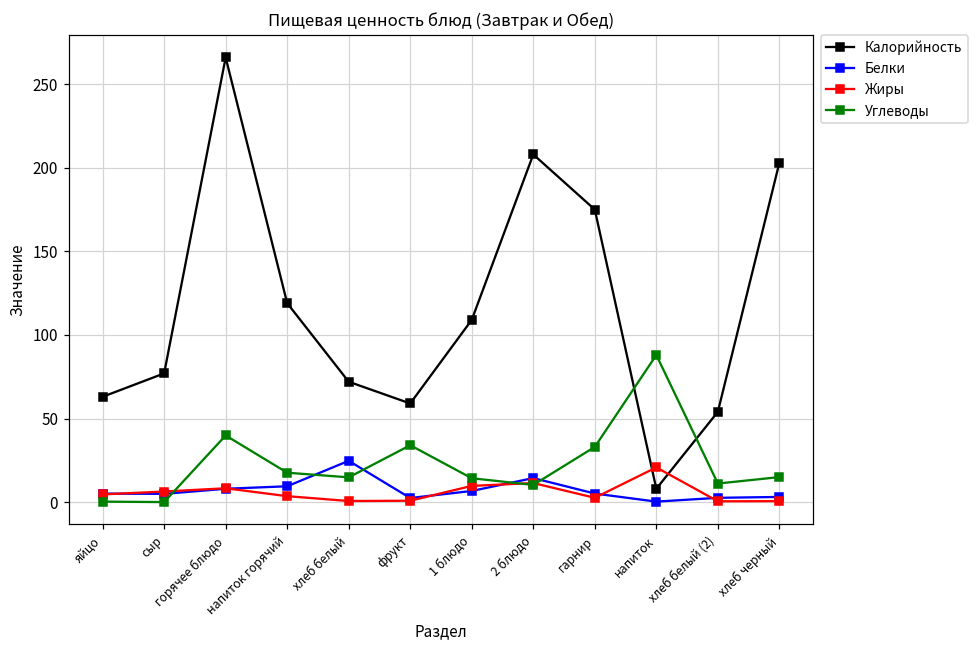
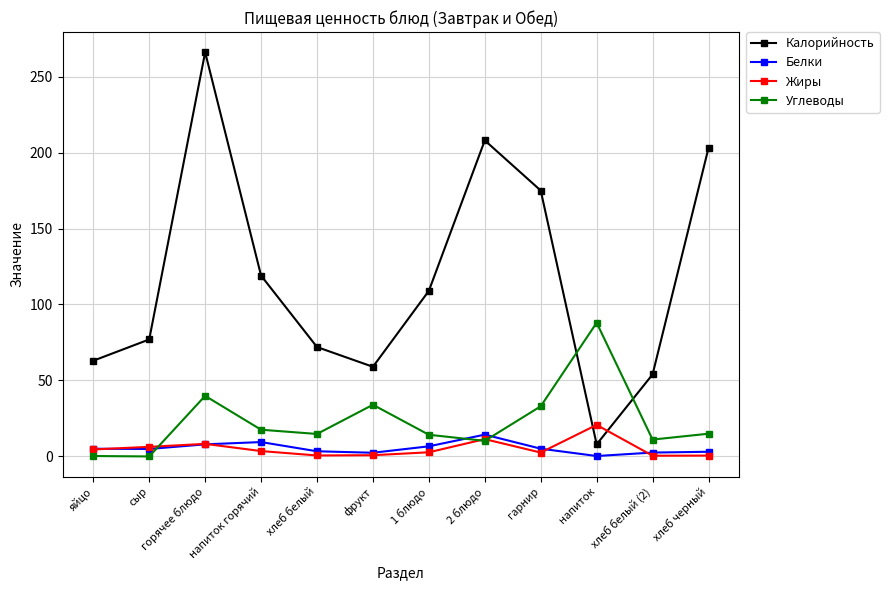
  {
    "Калорийность": {
      "яйцо": 63,
      "сыр": 77,
      "горячее блюдо": 266,
      "напиток горячий": 119,
      "хлеб белый": 72,
      "фрукт": 59,
      "1 блюдо": 109,
      "2 блюдо": 208,
      "гарнир": 175,
      "напиток": 8,
      "хлеб белый (2)": 54,
      "хлеб черный": 203
    },
    "Белки": {
      "напиток горячий": 9,
-     "хлеб белый": 25,
+     "хлеб белый": 3,
      "1 блюдо": 7,
      "2 блюдо": 14,
      "гарнир": 5,
      "напиток": 0,
      "хлеб белый (2)": 3,
      "хлеб черный": 3
    },
    "Жиры": {
      "напиток горячий": 4,
      "хлеб белый": 1,
-     "1 блюдо": 10,
+     "1 блюдо": 3,
      "гарнир": 3,
      "напиток": 21,
      "хлеб белый (2)": 0,
      "хлеб черный": 1
    },
    "Углеводы": {
      "яйцо": 0,
      "сыр": 0,
      "горячее блюдо": 40,
      "напиток горячий": 18,
      "хлеб белый": 15,
      "фрукт": 34,
      "1 блюдо": 14,
      "гарнир": 33,
      "напиток": 88,
      "хлеб белый (2)": 11,
      "хлеб черный": 15
    }
  }
